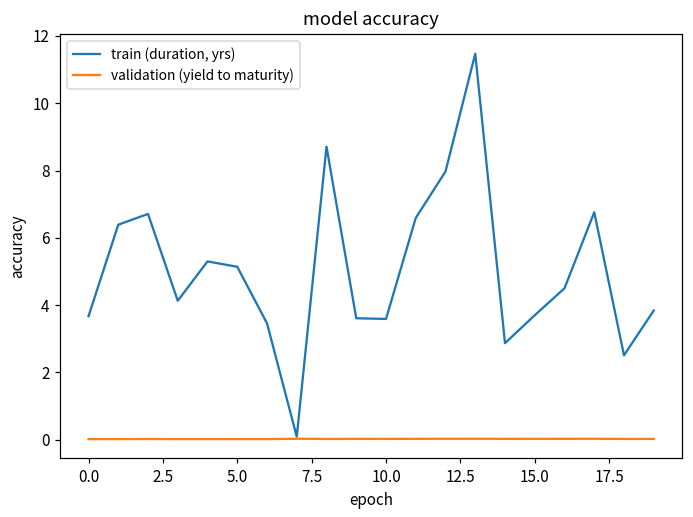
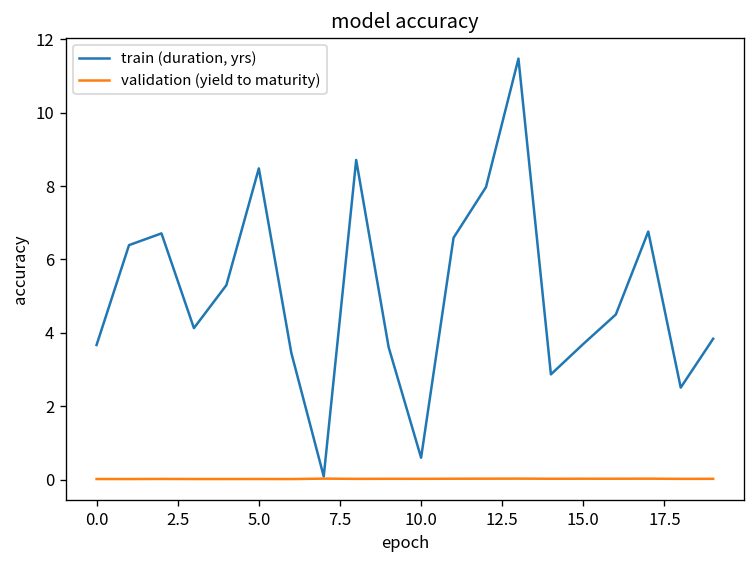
  {
    "train (duration, yrs)": {
      "0.0": 3.7,
-     "5.0": 5.1,
-     "10.0": 3.6,
+     "5.0": 8.5,
+     "10.0": 0.6,
      "15.0": 3.7
    },
    "validation (yield to maturity)": {
      "0.0": 0.0,
      "5.0": 0.0,
      "10.0": 0.0,
      "15.0": 0.0
    }
  }
